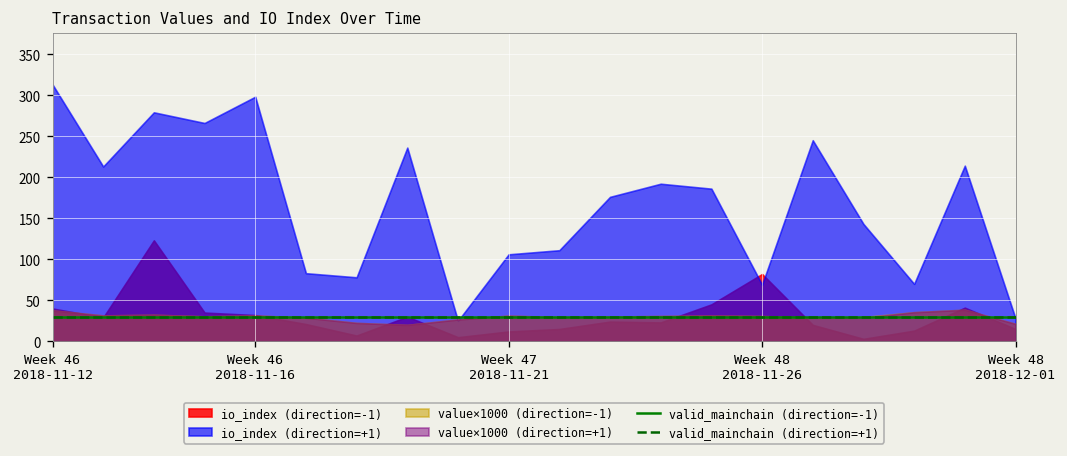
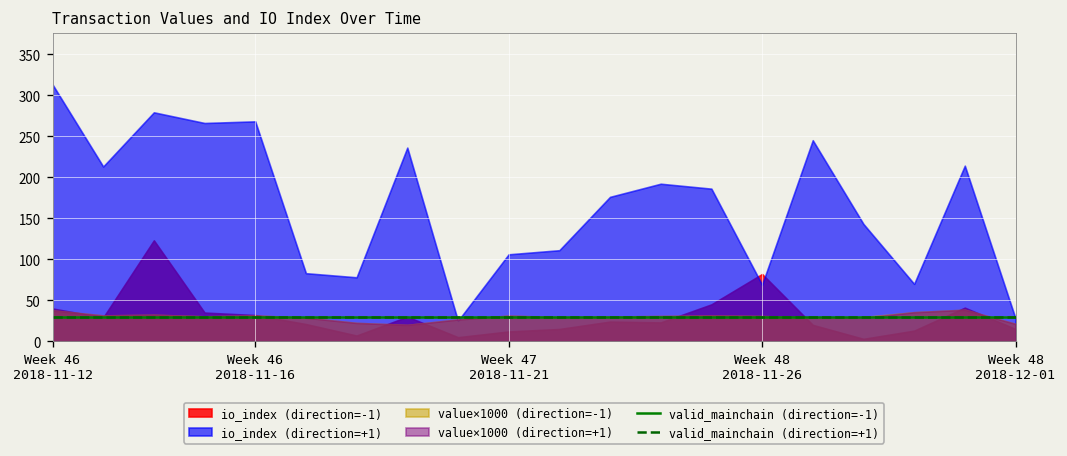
  {
    "valid_mainchain (direction=+1)": {
      "Week 46 2018-11-12": 30
    },
    "io_index (direction=-1)": {
      "Week 47 2018-11-21": 10,
      "Week 48 2018-11-26": 80,
      "Week 48 2018-12-01": 20
    },
    "io_index (direction=+1)": {
      "Week 46 2018-11-12": 310,
-     "Week 46 2018-11-16": 300,
+     "Week 46 2018-11-16": 270,
      "Week 47 2018-11-21": 110,
      "Week 48 2018-11-26": 70
    }
  }
